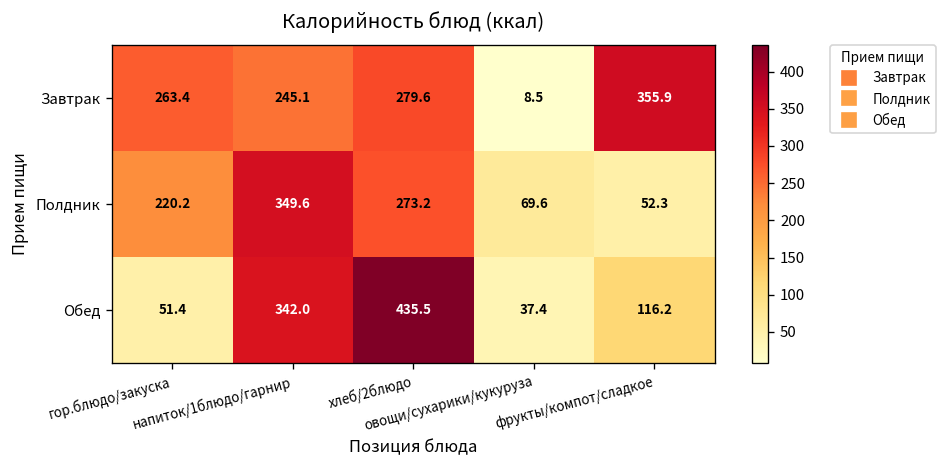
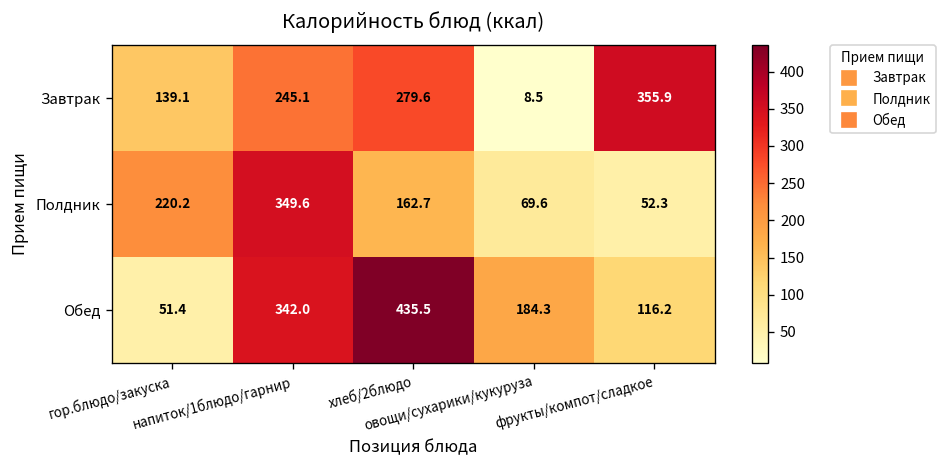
  {
    "Завтрак": {
-     "гор.блюдо/закуска": 263.4,
+     "гор.блюдо/закуска": 139.1,
      "напиток/1блюдо/гарнир": 245.1,
      "хлеб/2блюдо": 279.6,
      "овощи/сухарики/кукуруза": 8.5,
      "фрукты/компот/сладкое": 355.9
    },
    "Полдник": {
      "гор.блюдо/закуска": 220.2,
      "напиток/1блюдо/гарнир": 349.6,
-     "хлеб/2блюдо": 273.2,
+     "хлеб/2блюдо": 162.7,
      "овощи/сухарики/кукуруза": 69.6,
      "фрукты/компот/сладкое": 52.3
    },
    "Обед": {
      "гор.блюдо/закуска": 51.4,
      "напиток/1блюдо/гарнир": 342.0,
      "хлеб/2блюдо": 435.5,
-     "овощи/сухарики/кукуруза": 37.4,
+     "овощи/сухарики/кукуруза": 184.3,
      "фрукты/компот/сладкое": 116.2
    }
  }
